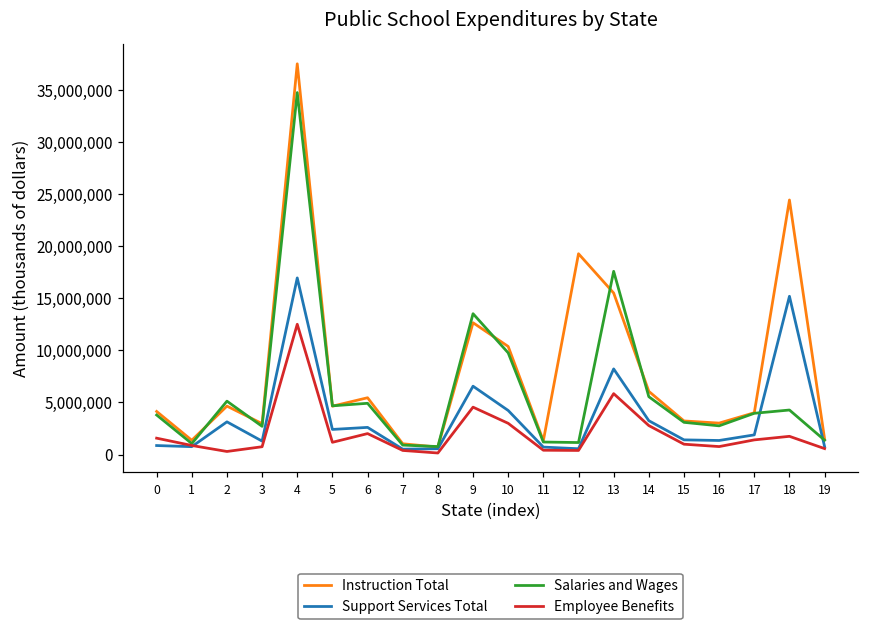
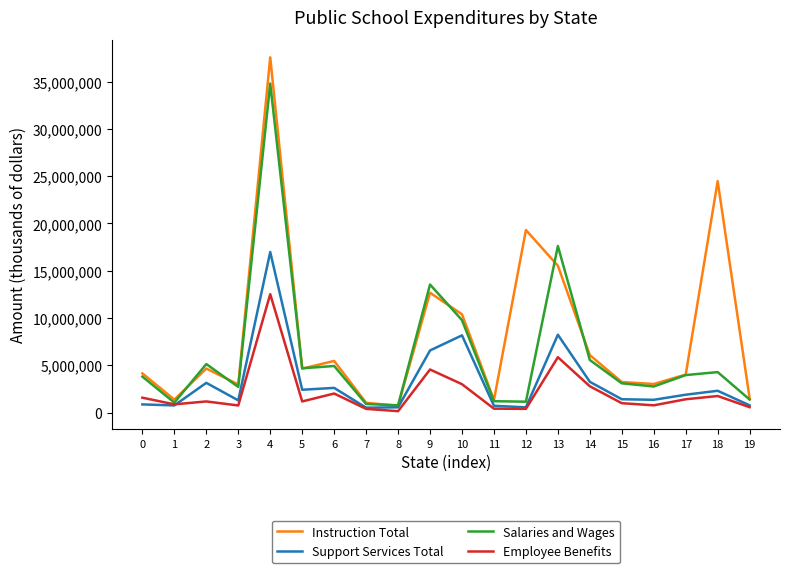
  {
    "Instruction Total": {
      "0": "4,000,000",
      "1": "1,000,000",
      "2": "5,000,000",
      "4": "38,000,000",
      "6": "5,000,000",
      "9": "13,000,000",
      "10": "10,000,000",
      "12": "19,000,000",
      "13": "16,000,000",
      "14": "6,000,000",
      "18": "24,000,000"
    },
    "Support Services Total": {
      "0": "1,000,000",
      "2": "3,000,000",
      "3": "1,000,000",
      "4": "17,000,000",
      "5": "2,000,000",
      "6": "3,000,000",
      "9": "7,000,000",
-     "10": "4,000,000",
+     "10": "8,000,000",
      "11": "1,000,000",
      "13": "8,000,000",
      "14": "3,000,000",
      "15": "1,000,000",
      "16": "1,000,000",
      "17": "2,000,000",
-     "18": "15,000,000"
+     "18": "2,000,000"
    },
    "Salaries and Wages": {
      "0": "4,000,000",
      "2": "5,000,000",
      "4": "35,000,000",
      "6": "5,000,000",
      "9": "14,000,000",
      "10": "10,000,000",
      "12": "1,000,000",
      "13": "18,000,000",
      "14": "6,000,000",
      "18": "4,000,000"
    },
    "Employee Benefits": {
      "0": "2,000,000",
-     "2": "0",
+     "2": "1,000,000",
      "3": "1,000,000",
      "4": "13,000,000",
      "5": "1,000,000",
      "6": "2,000,000",
      "8": "0",
      "9": "5,000,000",
      "10": "3,000,000",
      "11": "0",
      "13": "6,000,000",
      "14": "3,000,000",
      "15": "1,000,000",
      "16": "1,000,000",
      "17": "1,000,000",
      "18": "2,000,000"
    }
  }
